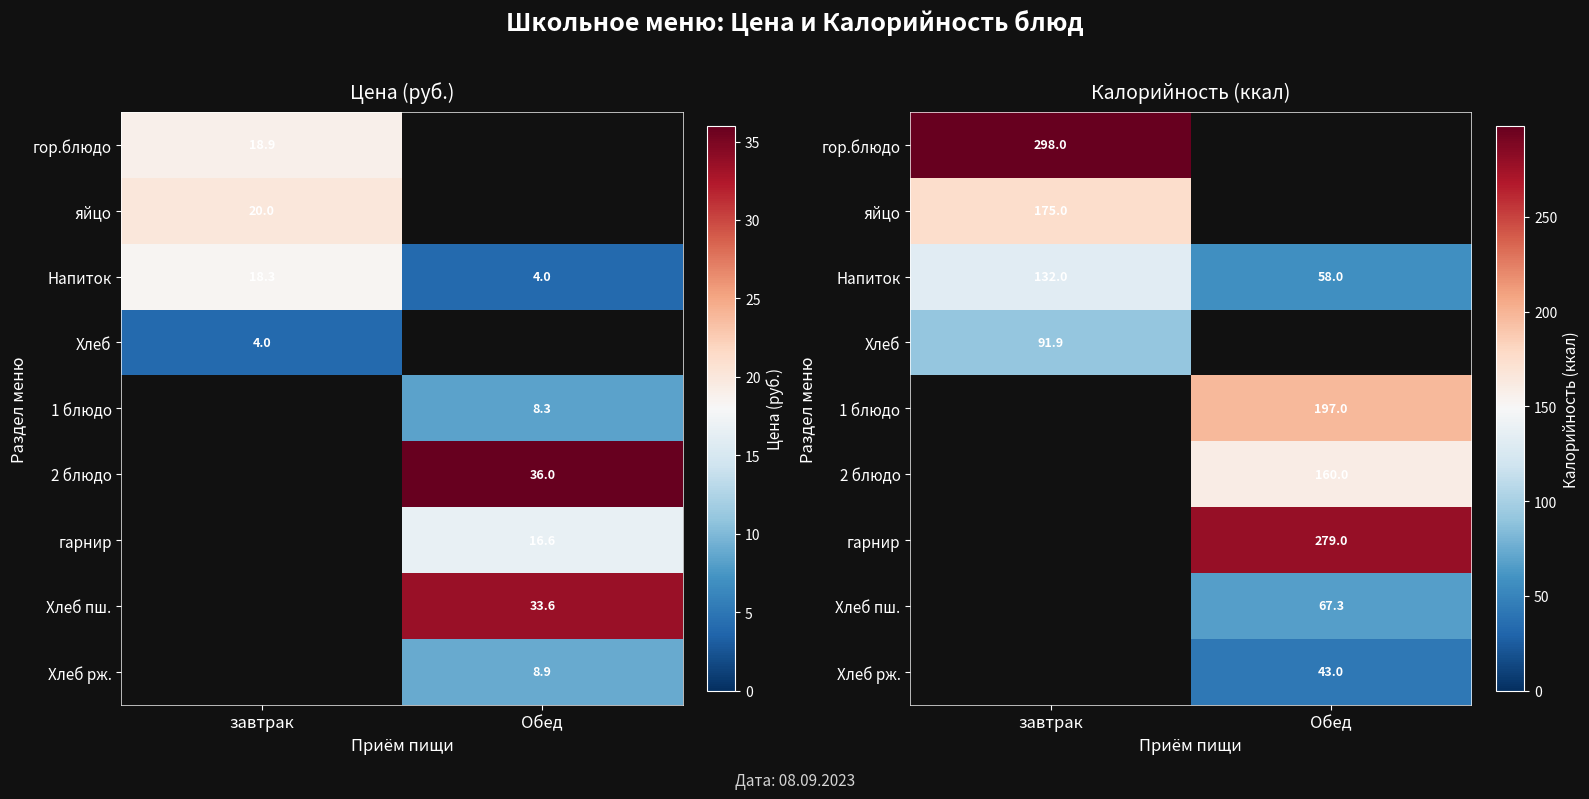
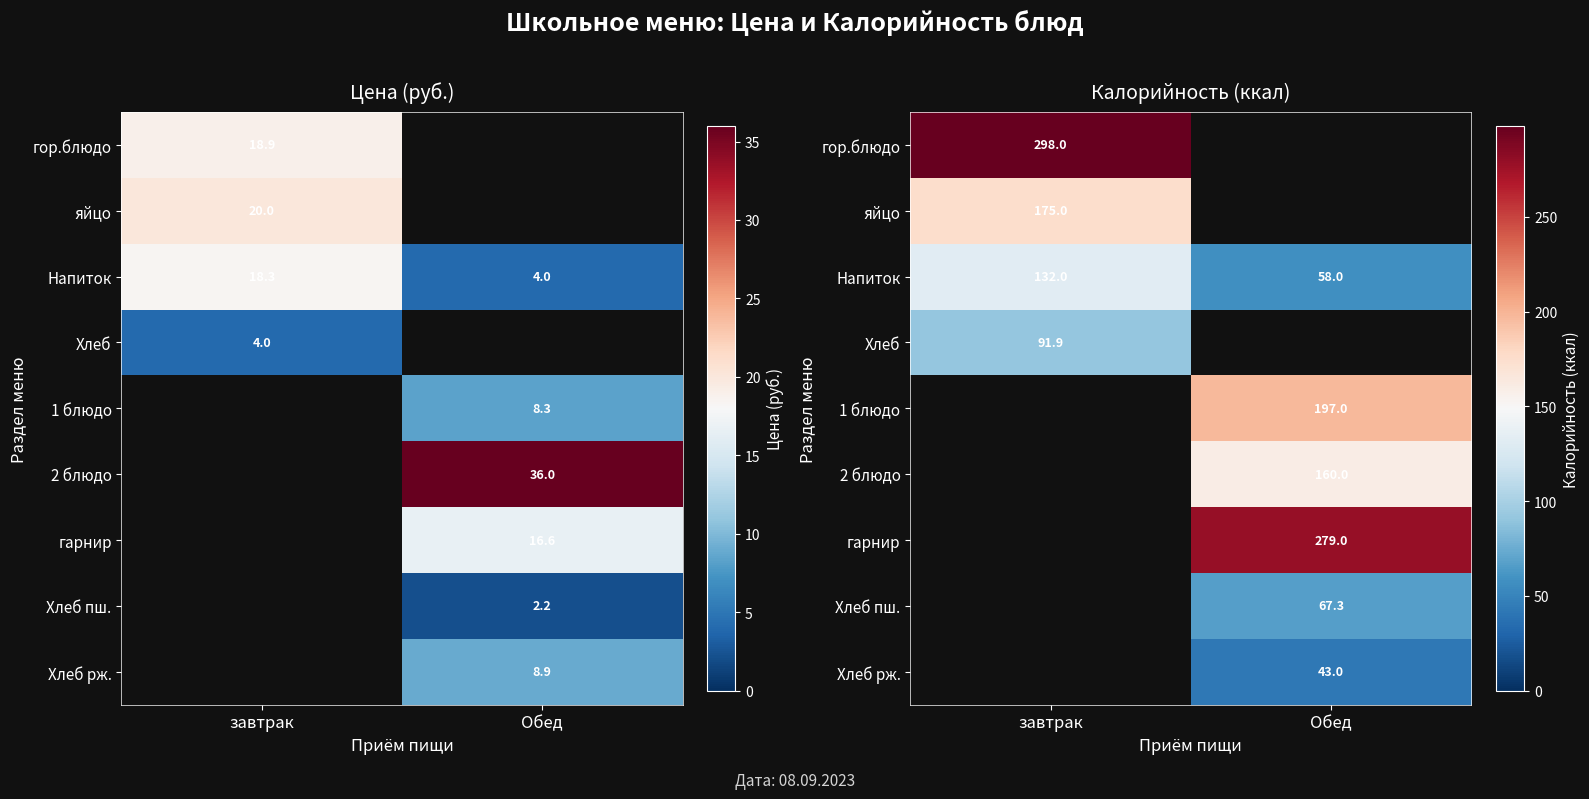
  {
    "Цена (руб.)": {
      "Напиток": {
        "Обед": 4.0
      },
      "Хлеб": {
        "завтрак": 4.0
      },
      "1 блюдо": {
        "Обед": 8.3
      },
      "2 блюдо": {
        "Обед": 36.0
      },
      "Хлеб пш.": {
-       "Обед": 33.6
+       "Обед": 2.2
      },
      "Хлеб рж.": {
        "Обед": 8.9
      }
    },
    "Калорийность (ккал)": {
      "гор.блюдо": {
        "завтрак": 298.0
      },
      "яйцо": {
        "завтрак": 175.0
      },
      "Напиток": {
        "Обед": 58.0
      },
      "Хлеб": {
        "завтрак": 91.9
      },
      "1 блюдо": {
        "Обед": 197.0
      },
      "гарнир": {
        "Обед": 279.0
      },
      "Хлеб пш.": {
        "Обед": 67.3
      },
      "Хлеб рж.": {
        "Обед": 43.0
      }
    }
  }
